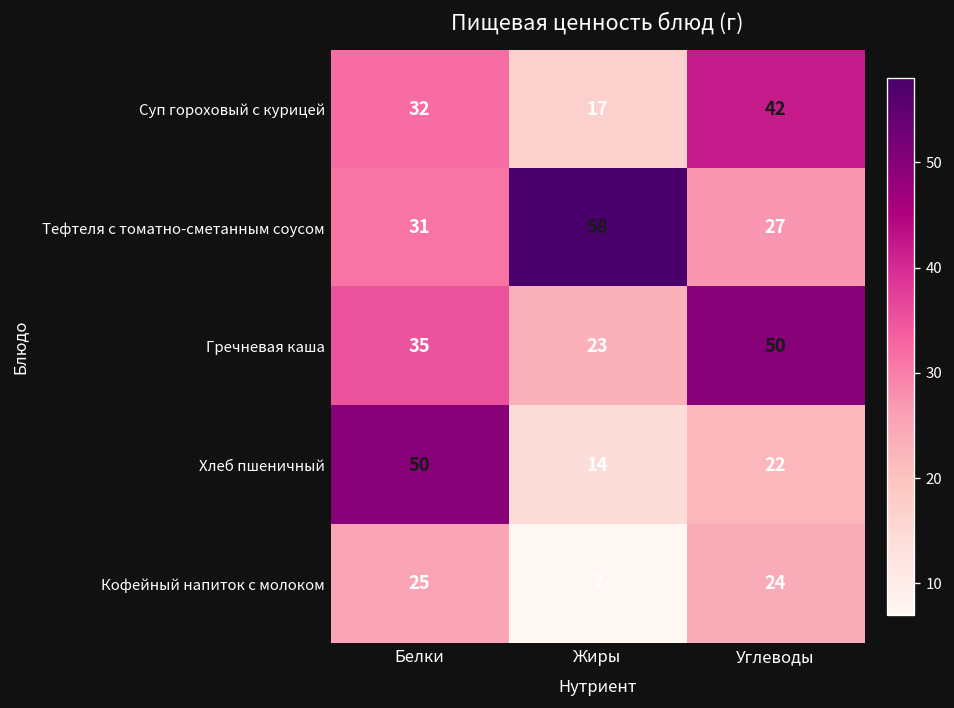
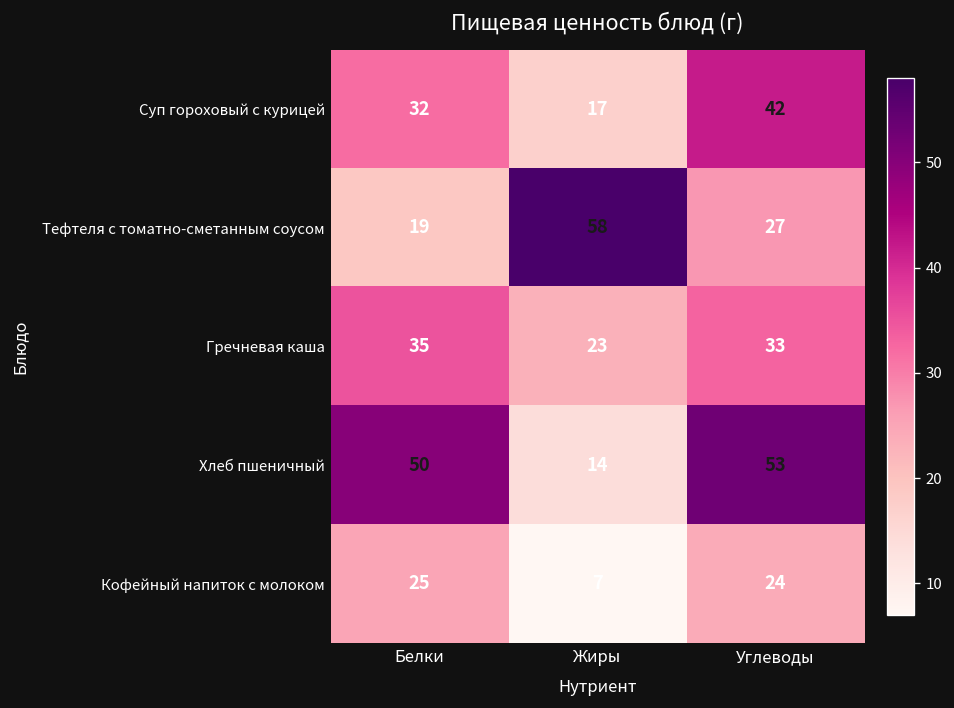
  {
    "Суп гороховый с курицей": {
      "Белки": 32,
      "Жиры": 17,
      "Углеводы": 42
    },
    "Тефтеля с томатно-сметанным соусом": {
-     "Белки": 31,
+     "Белки": 19,
      "Жиры": 58,
      "Углеводы": 27
    },
    "Гречневая каша": {
      "Белки": 35,
      "Жиры": 23,
-     "Углеводы": 50
+     "Углеводы": 33
    },
    "Хлеб пшеничный": {
      "Белки": 50,
-     "Углеводы": 22
+     "Углеводы": 53
    },
    "Кофейный напиток с молоком": {
      "Белки": 25,
      "Углеводы": 24
    }
  }
